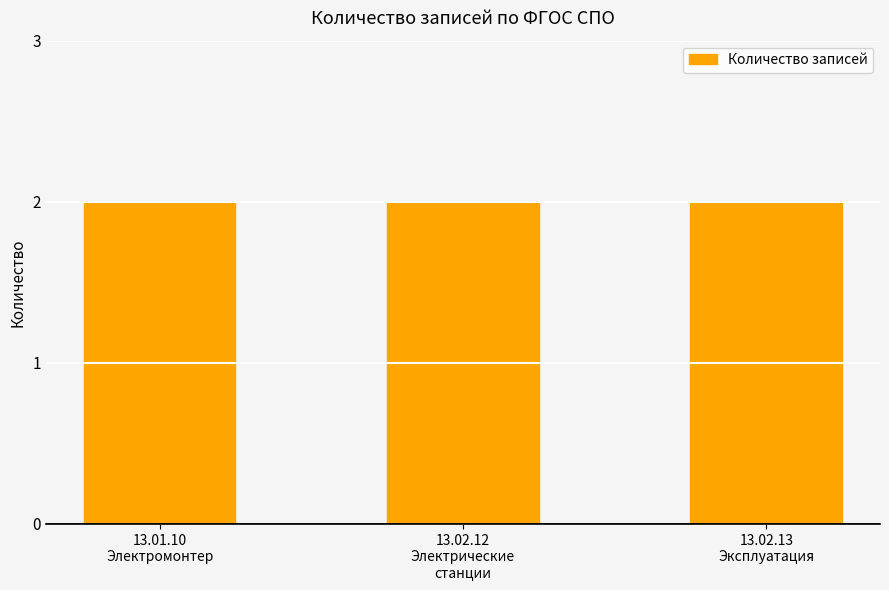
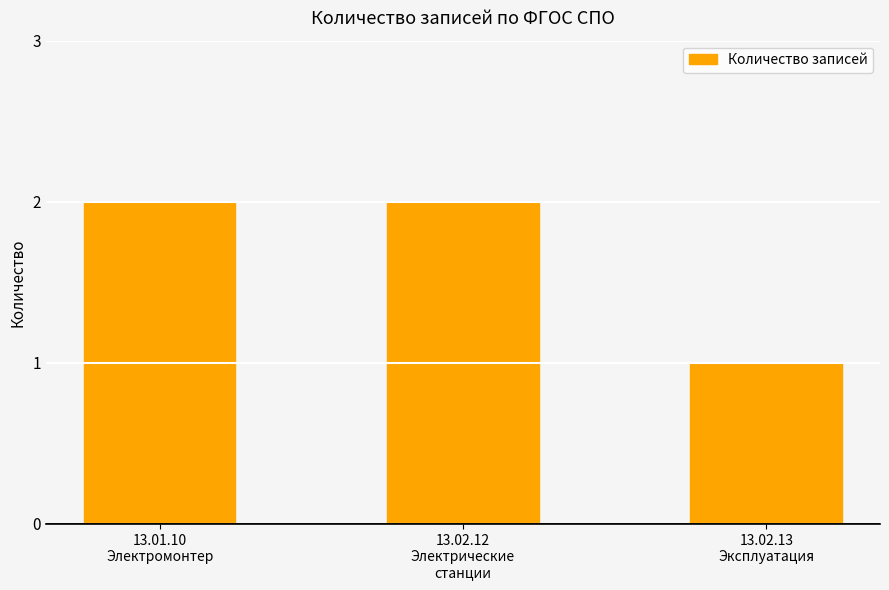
  {
    "13.01.10 Электромонтер": 2,
    "13.02.12 Электрические станции": 2,
-   "13.02.13 Эксплуатация": 2
+   "13.02.13 Эксплуатация": 1
  }
